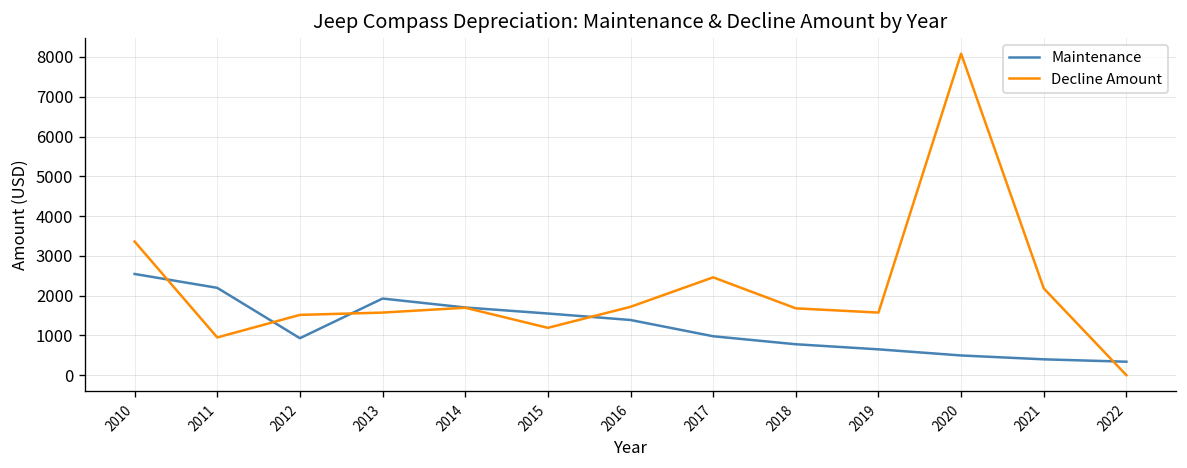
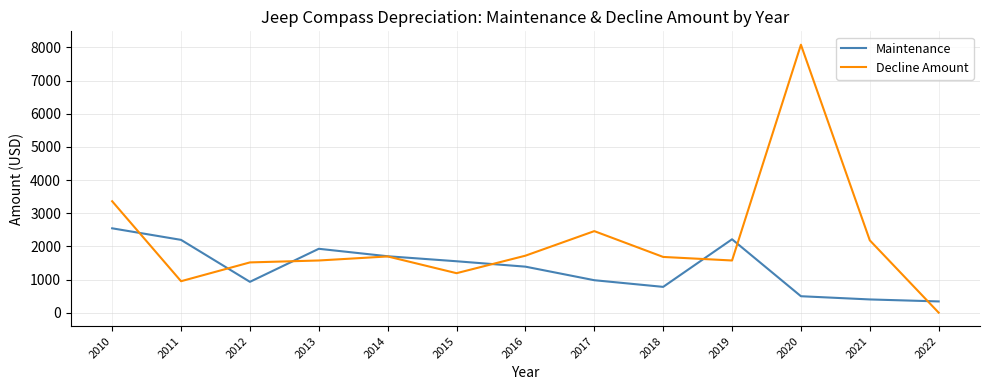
  {
    "Maintenance": {
      "2010": 2500,
      "2011": 2200,
      "2012": 900,
      "2013": 1900,
      "2015": 1600,
      "2016": 1400,
      "2017": 1000,
      "2018": 800,
-     "2019": 700,
+     "2019": 2200,
      "2020": 500,
      "2021": 400,
      "2022": 300
    },
    "Decline Amount": {
      "2010": 3400,
      "2011": 900,
      "2012": 1500,
      "2013": 1600,
      "2015": 1200,
      "2016": 1700,
      "2017": 2500,
      "2018": 1700,
      "2019": 1600,
      "2020": 8100,
      "2021": 2200,
      "2022": 0
    }
  }
